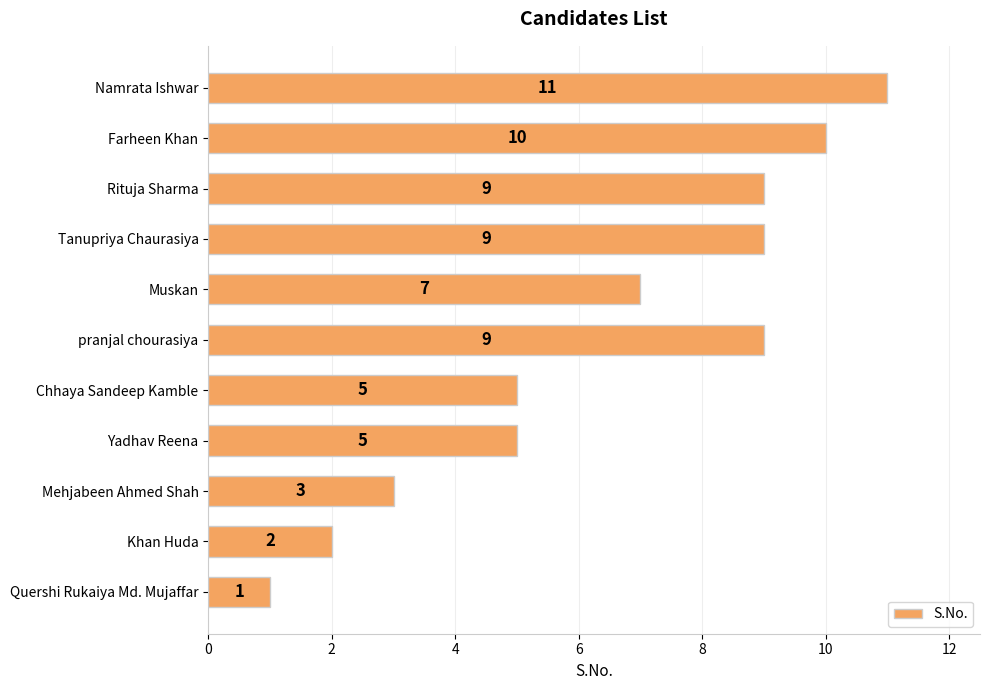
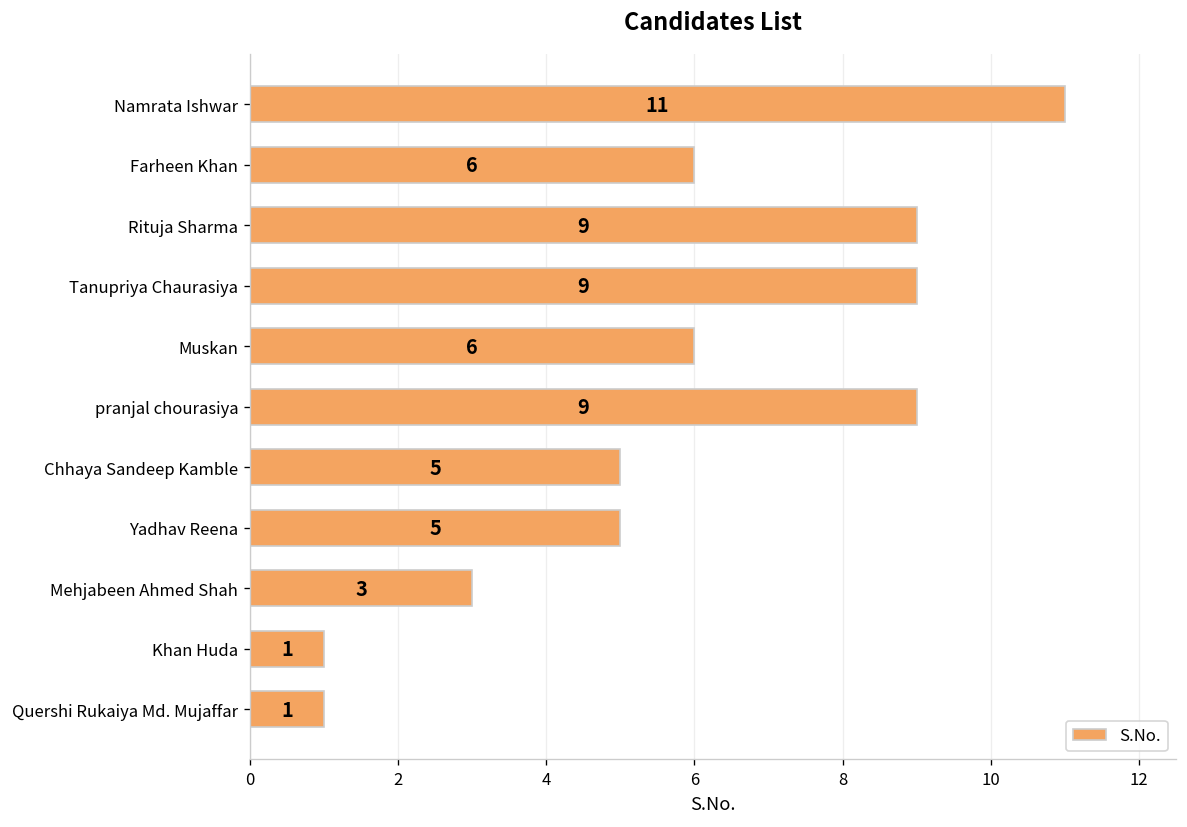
  {
    "Namrata Ishwar": 11,
-   "Farheen Khan": 10,
+   "Farheen Khan": 6,
    "Rituja Sharma": 9,
    "Tanupriya Chaurasiya": 9,
-   "Muskan": 7,
+   "Muskan": 6,
    "pranjal chourasiya": 9,
    "Chhaya Sandeep Kamble": 5,
    "Yadhav Reena": 5,
    "Mehjabeen Ahmed Shah": 3,
-   "Khan Huda": 2,
+   "Khan Huda": 1,
    "Quershi Rukaiya Md. Mujaffar": 1
  }
